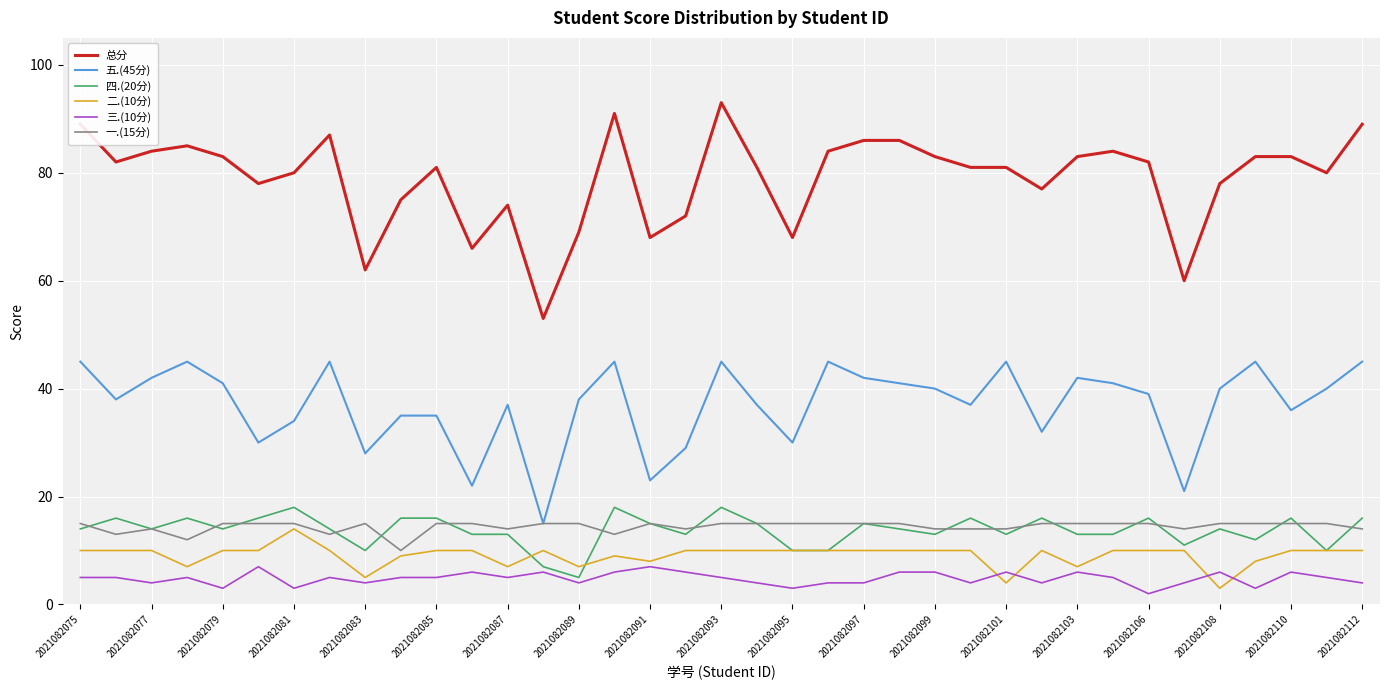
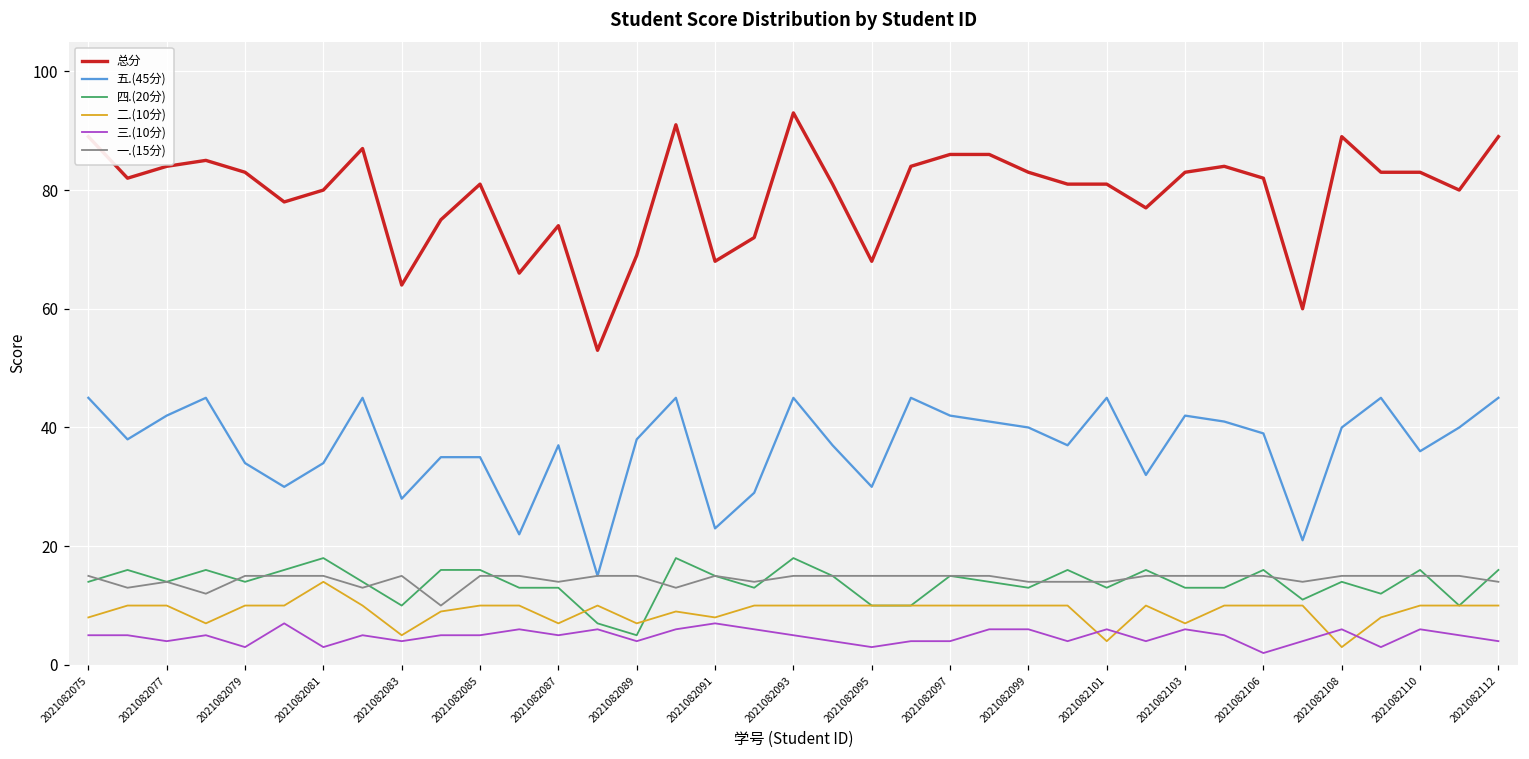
  {
    "总分": {
      "2021082077": 84,
      "2021082079": 83,
      "2021082081": 80,
-     "2021082083": 62,
+     "2021082083": 64,
      "2021082085": 81,
      "2021082087": 74,
      "2021082089": 69,
      "2021082091": 68,
      "2021082093": 93,
      "2021082095": 68,
      "2021082097": 86,
      "2021082099": 83,
      "2021082101": 81,
      "2021082103": 83,
      "2021082106": 82,
-     "2021082108": 78,
+     "2021082108": 89,
      "2021082110": 83,
      "2021082112": 89
    },
    "五.(45分)": {
      "2021082075": 45,
      "2021082077": 42,
-     "2021082079": 41,
+     "2021082079": 34,
      "2021082081": 34,
      "2021082083": 28,
      "2021082085": 35,
      "2021082087": 37,
      "2021082089": 38,
      "2021082091": 23,
      "2021082093": 45,
      "2021082095": 30,
      "2021082097": 42,
      "2021082099": 40,
      "2021082101": 45,
      "2021082103": 42,
      "2021082106": 39,
      "2021082108": 40,
      "2021082110": 36,
      "2021082112": 45
    },
    "四.(20分)": {
      "2021082075": 14,
      "2021082079": 14,
      "2021082081": 18,
      "2021082083": 10,
      "2021082085": 16,
      "2021082087": 13,
      "2021082089": 5,
      "2021082093": 18,
      "2021082099": 13,
      "2021082101": 13,
      "2021082103": 13,
      "2021082106": 16,
      "2021082108": 14,
      "2021082110": 16,
      "2021082112": 16
    },
    "二.(10分)": {
-     "2021082075": 10,
+     "2021082075": 8,
      "2021082077": 10,
      "2021082079": 10,
      "2021082081": 14,
      "2021082083": 5,
      "2021082085": 10,
      "2021082087": 7,
      "2021082089": 7,
      "2021082091": 8,
      "2021082093": 10,
      "2021082097": 10,
      "2021082099": 10,
      "2021082101": 4,
      "2021082103": 7,
      "2021082106": 10,
      "2021082108": 3,
      "2021082110": 10,
      "2021082112": 10
    },
    "三.(10分)": {
      "2021082075": 5,
      "2021082077": 4,
      "2021082079": 3,
      "2021082081": 3,
      "2021082083": 4,
      "2021082085": 5,
      "2021082087": 5,
      "2021082089": 4,
      "2021082091": 7,
      "2021082093": 5,
      "2021082095": 3,
      "2021082097": 4,
      "2021082099": 6,
      "2021082101": 6,
      "2021082103": 6,
      "2021082106": 2,
      "2021082108": 6,
      "2021082110": 6,
      "2021082112": 4
    },
    "一.(15分)": {
      "2021082075": 15,
      "2021082079": 15,
      "2021082081": 15,
      "2021082083": 15,
      "2021082085": 15,
      "2021082087": 14,
      "2021082089": 15,
      "2021082093": 15,
      "2021082095": 15,
      "2021082099": 14,
      "2021082101": 14,
      "2021082103": 15,
      "2021082106": 15,
      "2021082108": 15,
      "2021082110": 15,
      "2021082112": 14
    }
  }
